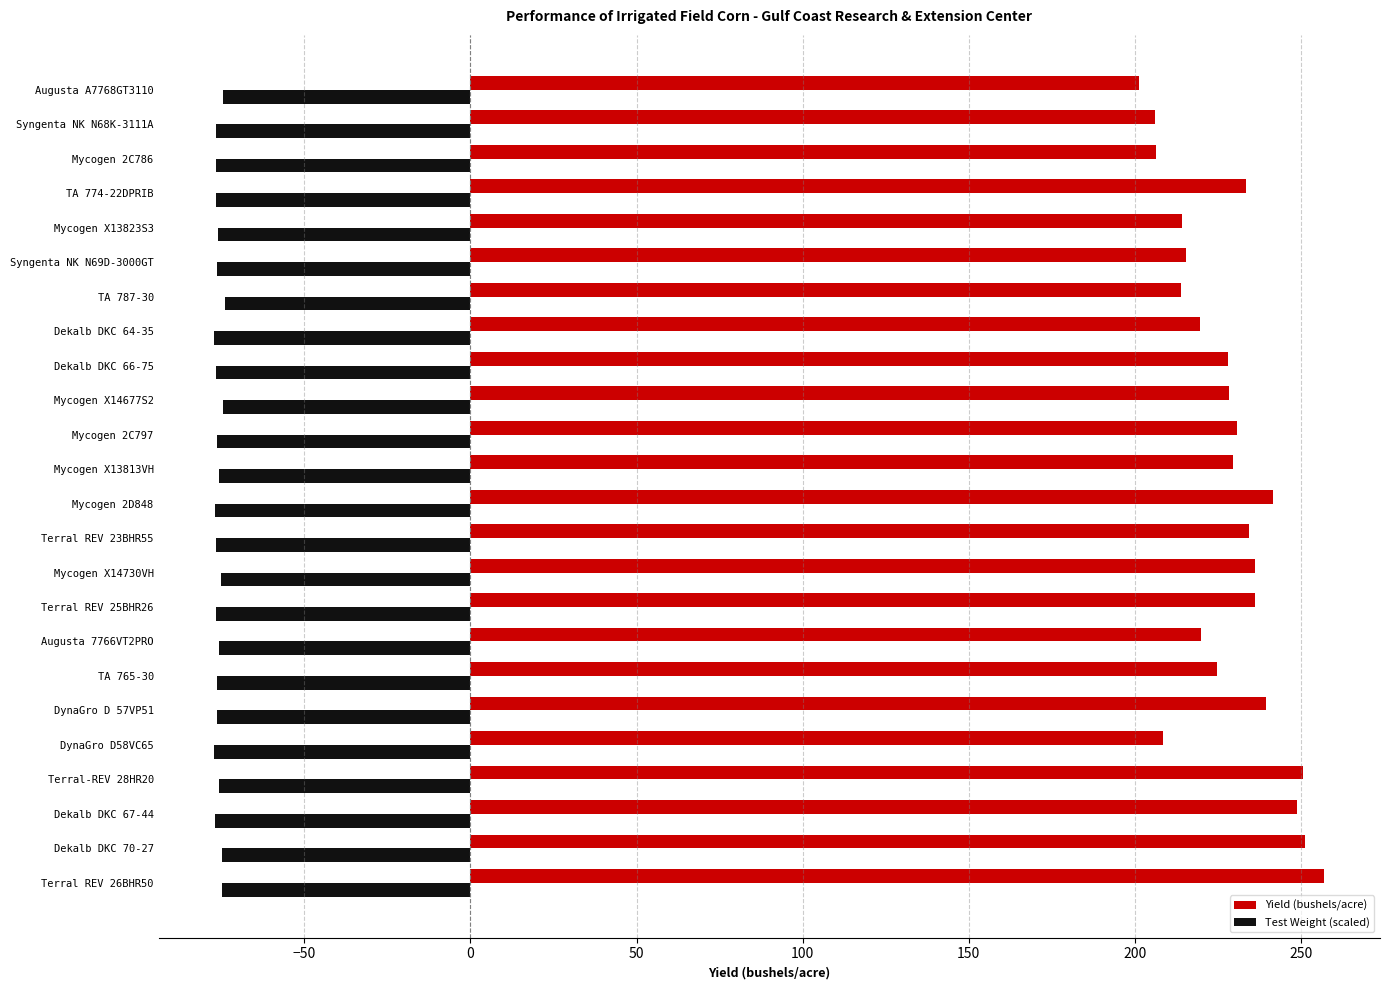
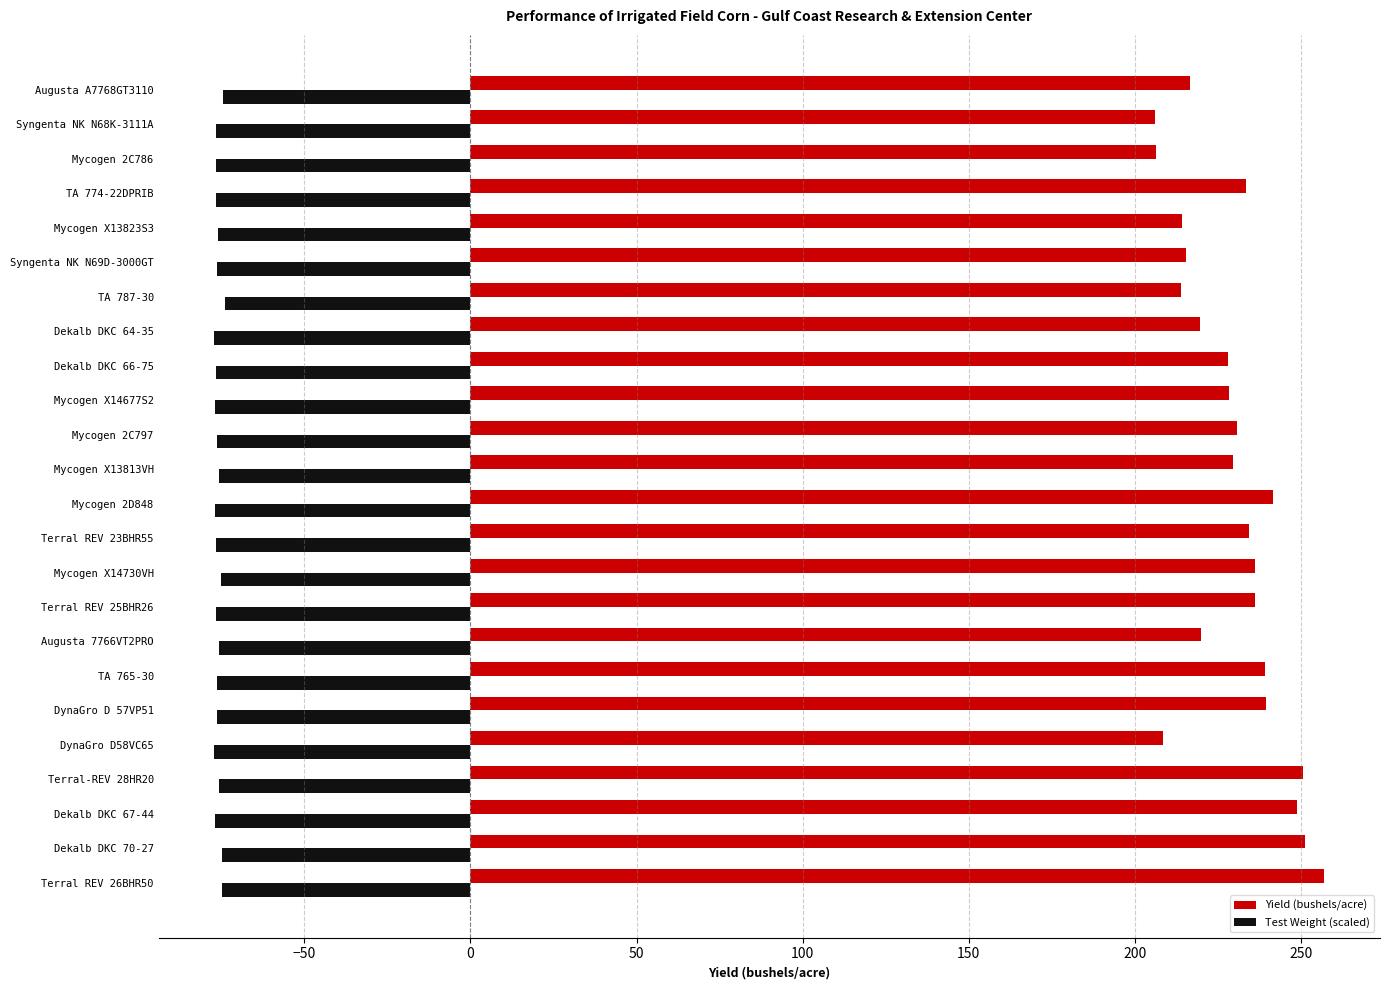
  {
    "Yield (bushels/acre)": {
-     "Augusta A7768GT3110": 201,
+     "Augusta A7768GT3110": 217,
      "Syngenta NK N68K-3111A": 206,
      "Mycogen 2C786": 206,
      "TA 774-22DPRIB": 233,
      "Mycogen X13823S3": 214,
      "Syngenta NK N69D-3000GT": 215,
      "TA 787-30": 214,
      "Dekalb DKC 64-35": 220,
      "Dekalb DKC 66-75": 228,
      "Mycogen X14677S2": 228,
      "Mycogen 2C797": 231,
      "Mycogen X13813VH": 230,
      "Mycogen 2D848": 241,
      "Terral REV 23BHR55": 234,
      "Mycogen X14730VH": 236,
      "Terral REV 25BHR26": 236,
      "Augusta 7766VT2PRO": 220,
-     "TA 765-30": 225,
+     "TA 765-30": 239,
      "DynaGro D 57VP51": 239,
      "DynaGro D58VC65": 208,
      "Terral-REV 28HR20": 251,
      "Dekalb DKC 67-44": 249,
      "Dekalb DKC 70-27": 251,
      "Terral REV 26BHR50": 257
    },
    "Test Weight (scaled)": {
      "Augusta A7768GT3110": -74,
      "Syngenta NK N68K-3111A": -77,
      "Mycogen 2C786": -76,
      "TA 774-22DPRIB": -77,
      "Mycogen X13823S3": -76,
      "Syngenta NK N69D-3000GT": -76,
      "TA 787-30": -74,
      "Dekalb DKC 64-35": -77,
      "Dekalb DKC 66-75": -76,
-     "Mycogen X14677S2": -74,
+     "Mycogen X14677S2": -77,
      "Mycogen 2C797": -76,
      "Mycogen X13813VH": -76,
      "Mycogen 2D848": -77,
      "Terral REV 23BHR55": -77,
      "Mycogen X14730VH": -75,
      "Terral REV 25BHR26": -77,
      "Augusta 7766VT2PRO": -76,
      "TA 765-30": -76,
      "DynaGro D 57VP51": -76,
      "DynaGro D58VC65": -77,
      "Terral-REV 28HR20": -76,
      "Dekalb DKC 67-44": -77,
      "Dekalb DKC 70-27": -75,
      "Terral REV 26BHR50": -75
    }
  }
